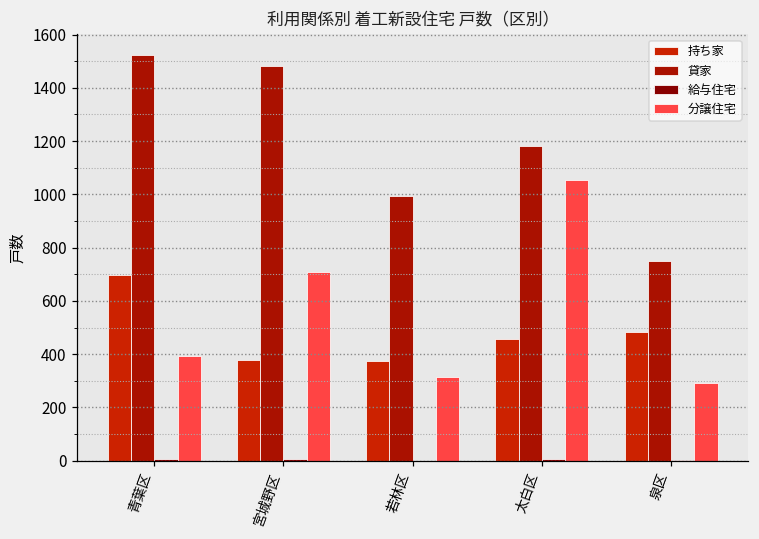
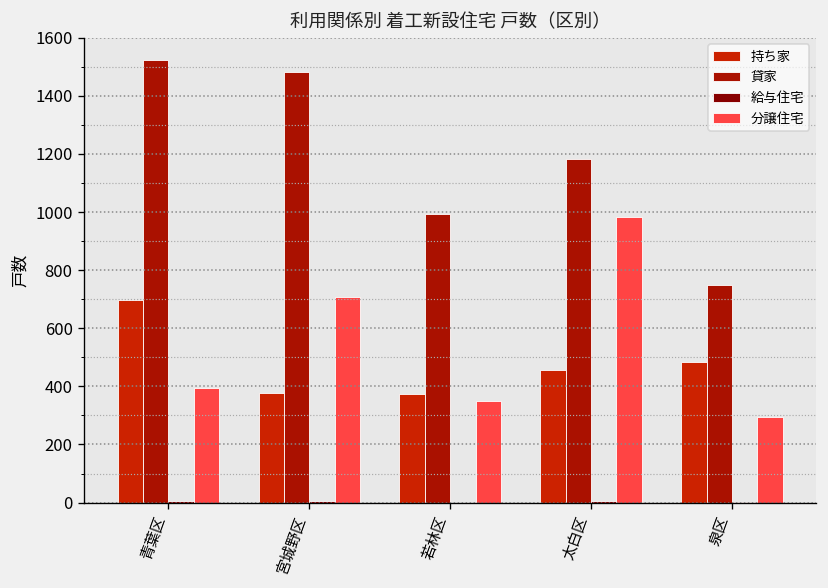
  {
    "分譲住宅": {
      "青葉区": 390,
      "宮城野区": 710,
-     "若林区": 310,
-     "太白区": 1050,
+     "若林区": 350,
+     "太白区": 980,
      "泉区": 290
    }
  }
